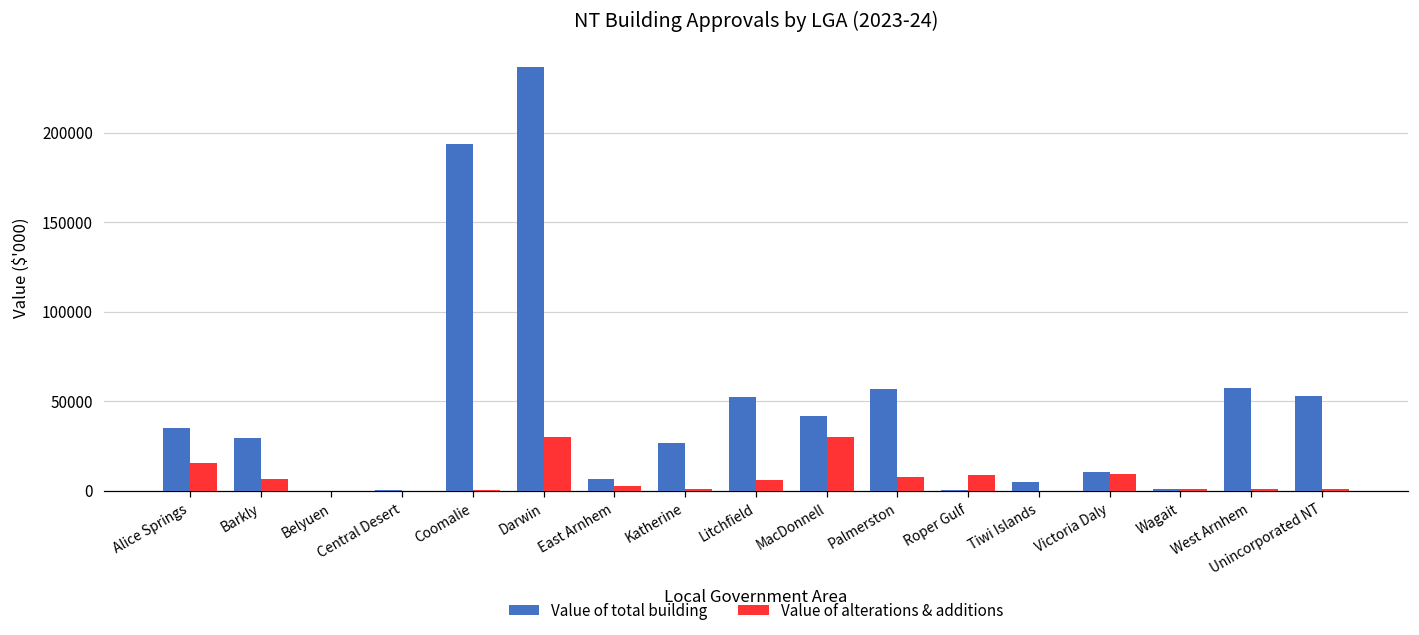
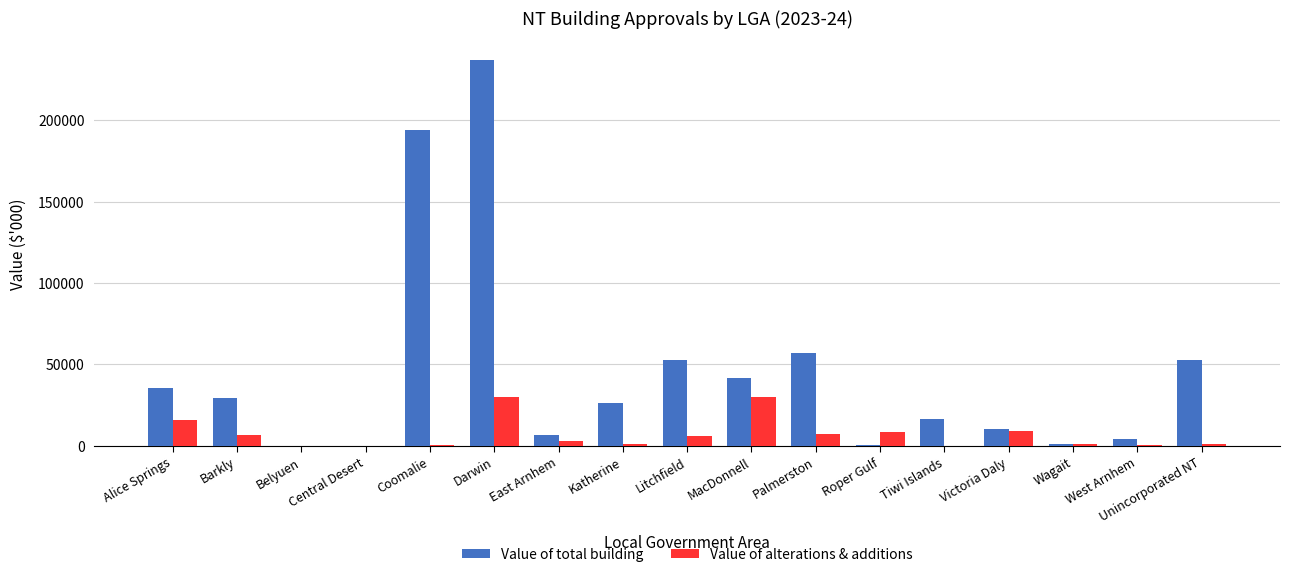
  {
    "Value of total building": {
      "Alice Springs": 35000,
      "Barkly": 29000,
      "Belyuen": 0,
      "Coomalie": 194000,
      "Darwin": 237000,
      "East Arnhem": 6000,
      "Katherine": 26000,
      "Litchfield": 53000,
      "MacDonnell": 42000,
      "Palmerston": 57000,
-     "Tiwi Islands": 5000,
+     "Tiwi Islands": 16000,
      "Victoria Daly": 10000,
-     "West Arnhem": 57000,
+     "West Arnhem": 4000,
      "Unincorporated NT": 53000
    },
    "Value of alterations & additions": {
      "Alice Springs": 16000,
      "Barkly": 7000,
      "Belyuen": 0,
      "Darwin": 30000,
      "East Arnhem": 3000,
      "Litchfield": 6000,
      "MacDonnell": 30000,
      "Palmerston": 8000,
      "Roper Gulf": 9000,
      "Tiwi Islands": 0,
      "Victoria Daly": 9000
    }
  }
